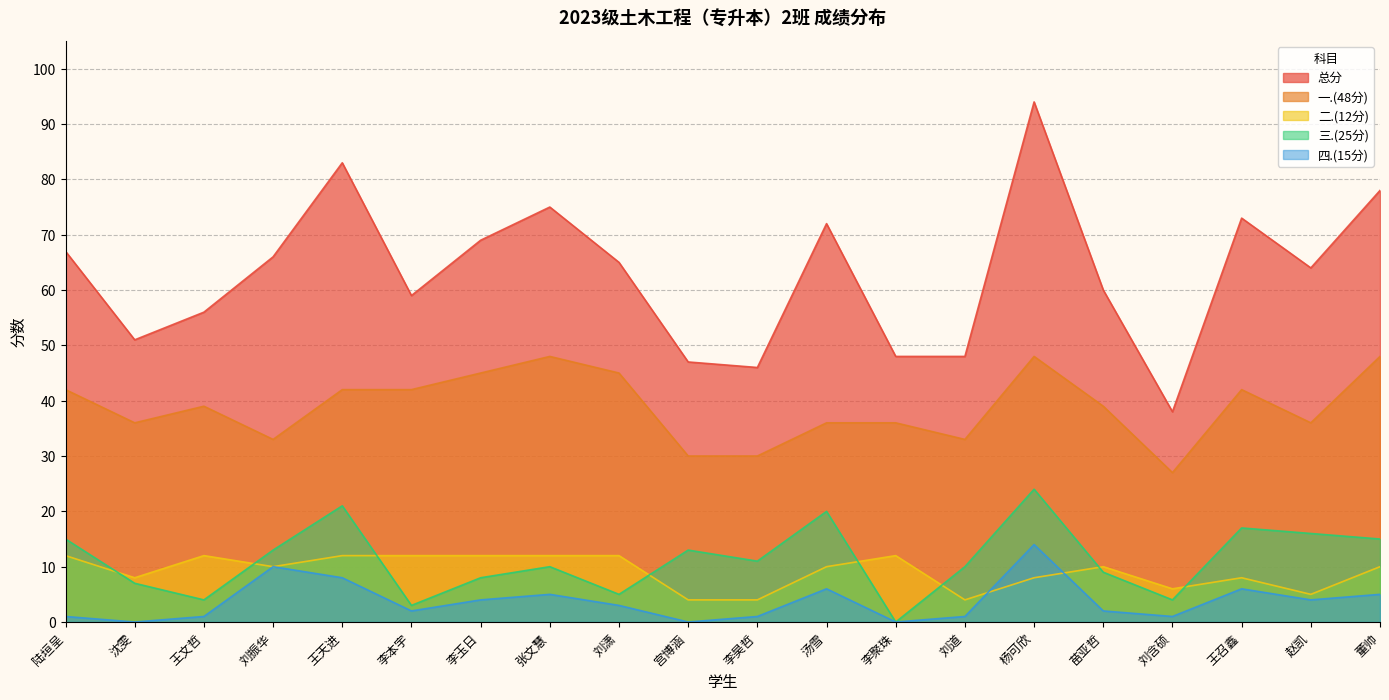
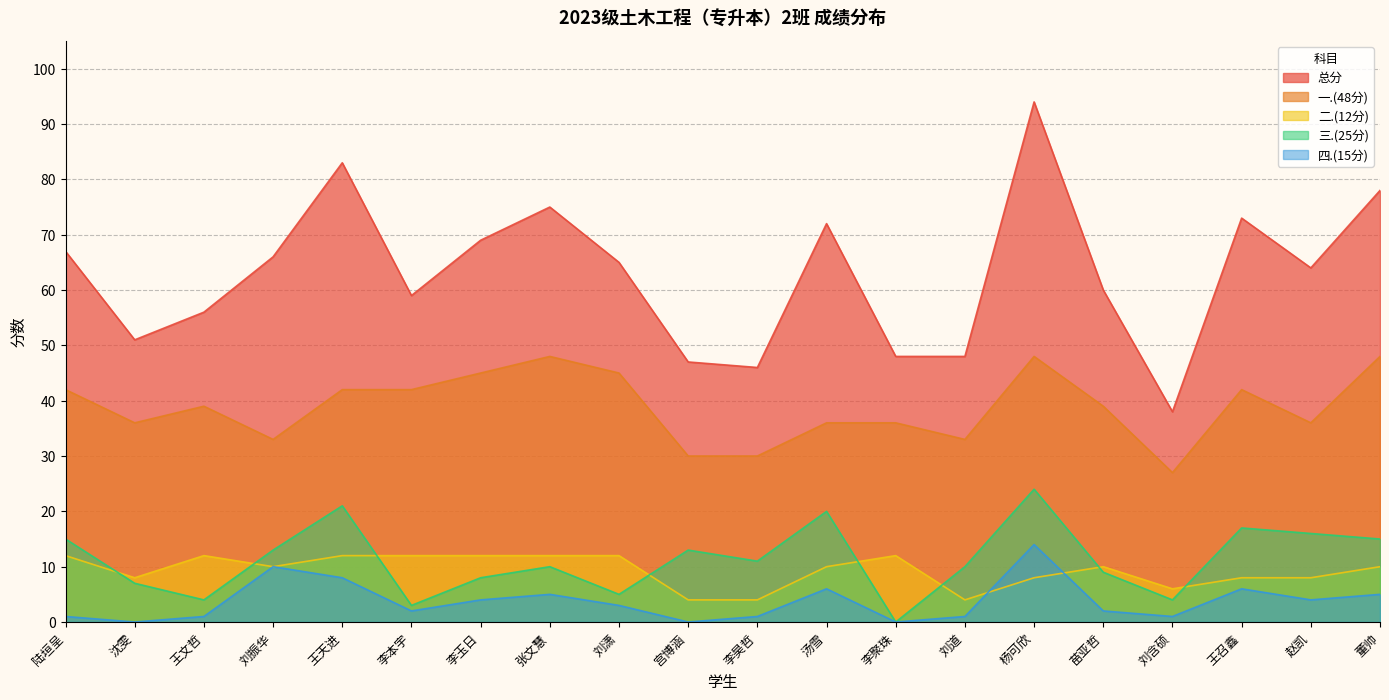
  {
    "二.(12分)": {
      "陆垣呈": 12,
      "沈雯": 8,
      "王文哲": 12,
      "王天进": 12,
      "李本宇": 12,
      "李玉日": 12,
      "张文慧": 12,
      "刘潇": 12,
      "宫博涵": 4,
      "李昊哲": 4,
      "汤雪": 10,
      "李聚珠": 12,
      "刘道": 4,
      "杨可欣": 8,
      "苗亚哲": 10,
      "刘含硕": 6,
      "王召鑫": 8,
-     "赵凯": 5,
+     "赵凯": 8,
      "董帅": 10
    },
    "三.(25分)": {
      "陆垣呈": 15,
      "沈雯": 7,
      "王文哲": 4,
      "刘振华": 13,
      "王天进": 21,
      "李本宇": 3,
      "李玉日": 8,
      "张文慧": 10,
      "刘潇": 5,
      "宫博涵": 13,
      "李昊哲": 11,
      "汤雪": 20,
      "刘道": 10,
      "杨可欣": 24,
      "苗亚哲": 9,
      "刘含硕": 4,
      "王召鑫": 17,
      "赵凯": 16,
      "董帅": 15
    },
    "四.(15分)": {
      "陆垣呈": 1,
      "沈雯": 0,
      "王文哲": 1,
      "王天进": 8,
      "李本宇": 2,
      "李玉日": 4,
      "张文慧": 5,
      "刘潇": 3,
      "宫博涵": 0,
      "李昊哲": 1,
      "汤雪": 6,
      "刘道": 1,
      "杨可欣": 14,
      "苗亚哲": 2,
      "刘含硕": 1,
      "王召鑫": 6,
      "赵凯": 4,
      "董帅": 5
    }
  }
